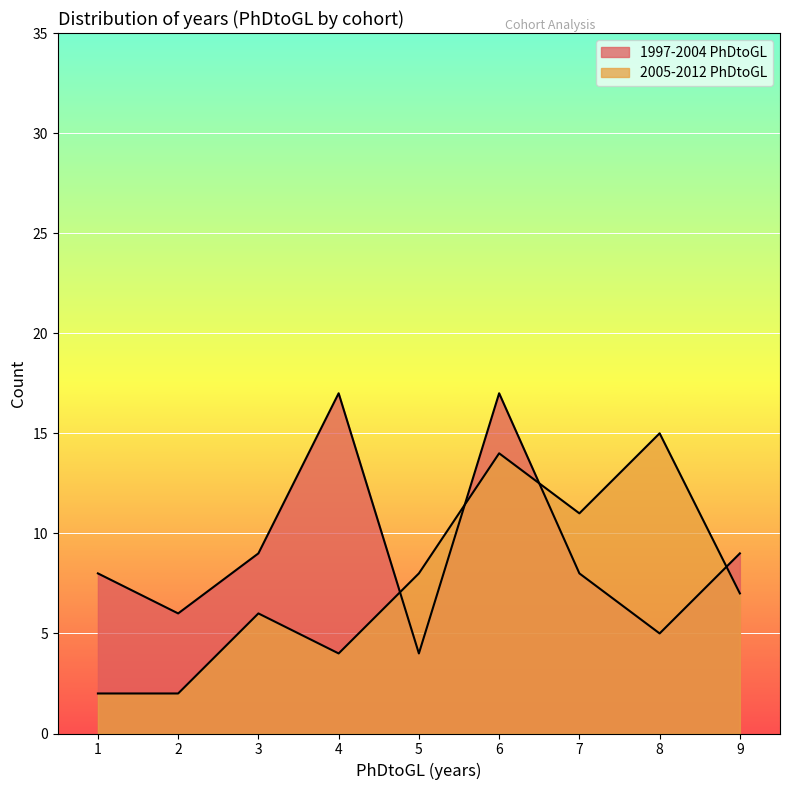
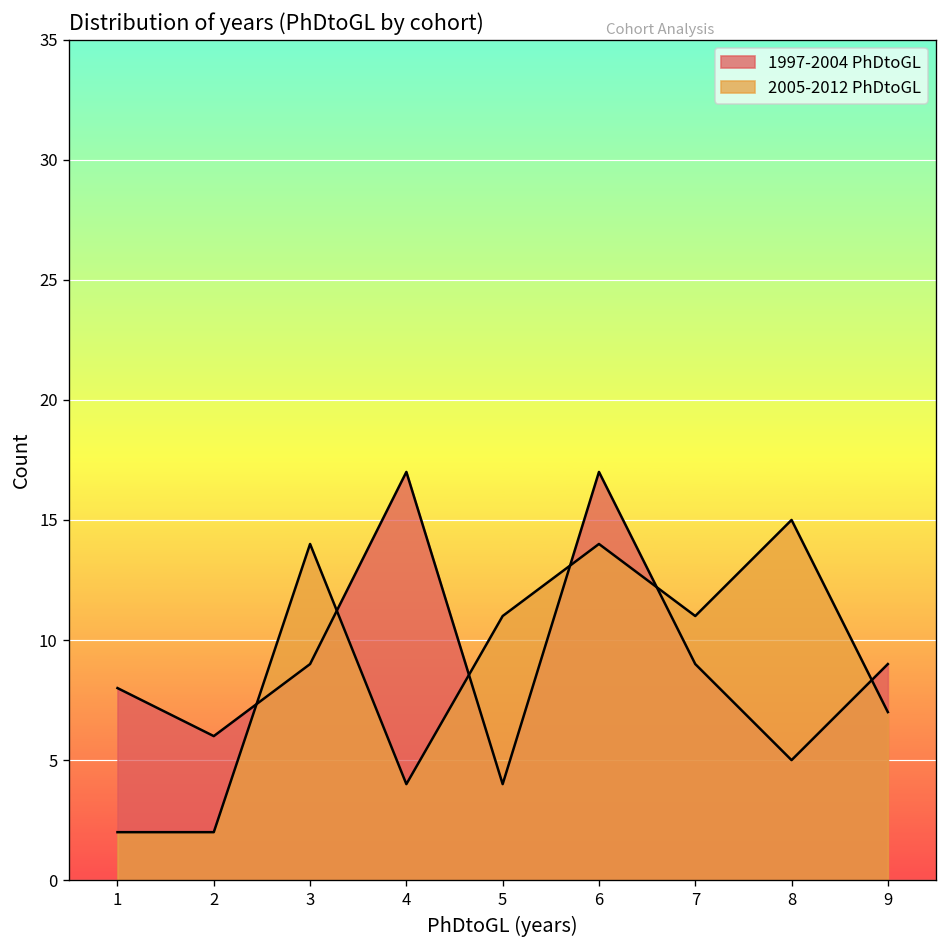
  {
    "1997-2004 PhDtoGL": {
      "1": 8,
      "2": 6,
      "3": 9,
      "4": 17,
      "5": 4,
      "6": 17,
-     "7": 8,
+     "7": 9,
      "8": 5,
      "9": 9
    },
    "2005-2012 PhDtoGL": {
      "1": 2,
      "2": 2,
-     "3": 6,
+     "3": 14,
      "4": 4,
-     "5": 8,
+     "5": 11,
      "6": 14,
      "7": 11,
      "8": 15,
      "9": 7
    }
  }
